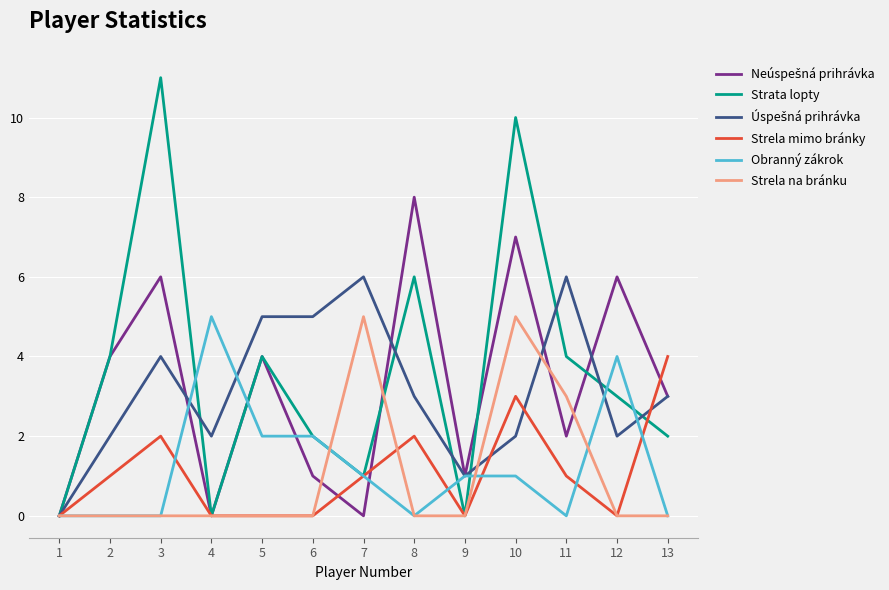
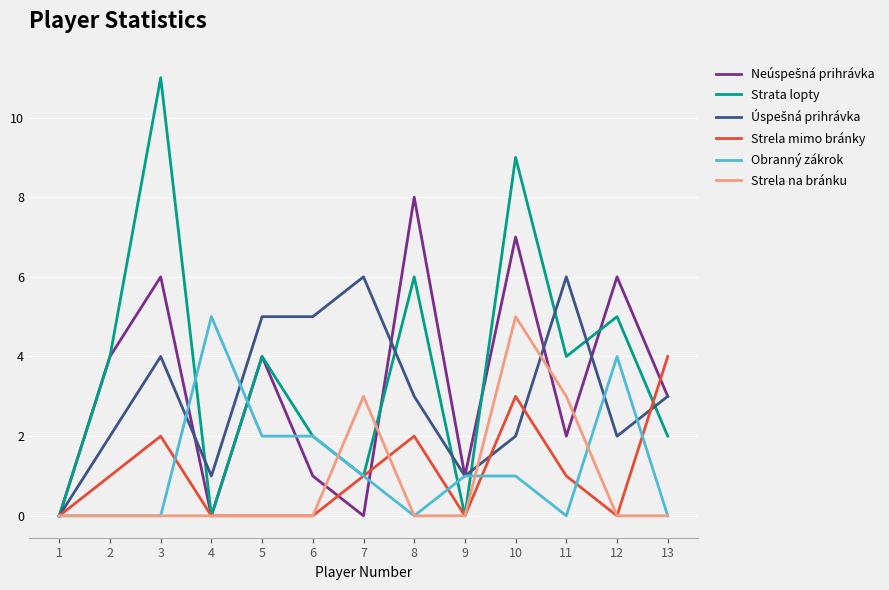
  {
    "Neúspešná prihrávka": {
      "3": 6,
      "6": 1,
      "7": 0,
      "8": 8,
      "10": 7,
      "11": 2,
      "12": 6
    },
    "Strata lopty": {
      "3": 11,
      "8": 6,
-     "10": 10,
+     "10": 9,
      "11": 4,
-     "12": 3,
+     "12": 5,
      "13": 2
    },
    "Úspešná prihrávka": {
      "2": 2,
      "3": 4,
-     "4": 2,
+     "4": 1,
      "5": 5,
      "6": 5,
      "7": 6,
      "8": 3,
      "10": 2,
      "11": 6,
      "12": 2
    },
    "Strela mimo bránky": {
      "2": 1,
      "3": 2,
      "8": 2,
      "10": 3,
      "11": 1,
      "13": 4
    },
    "Obranný zákrok": {
      "4": 5,
      "5": 2,
      "10": 1,
      "11": 0,
      "12": 4
    },
    "Strela na bránku": {
-     "7": 5,
+     "7": 3,
      "10": 5,
      "11": 3
    }
  }
